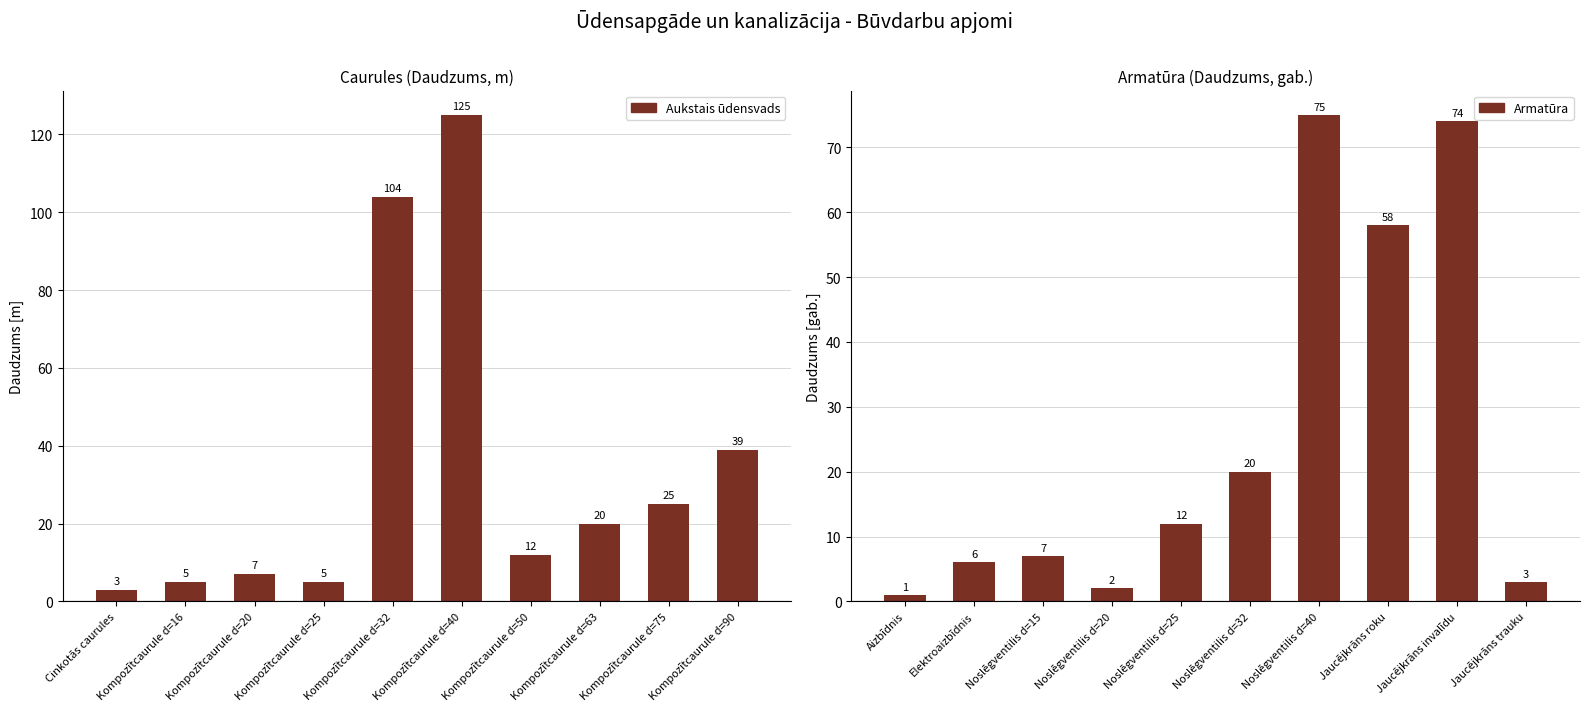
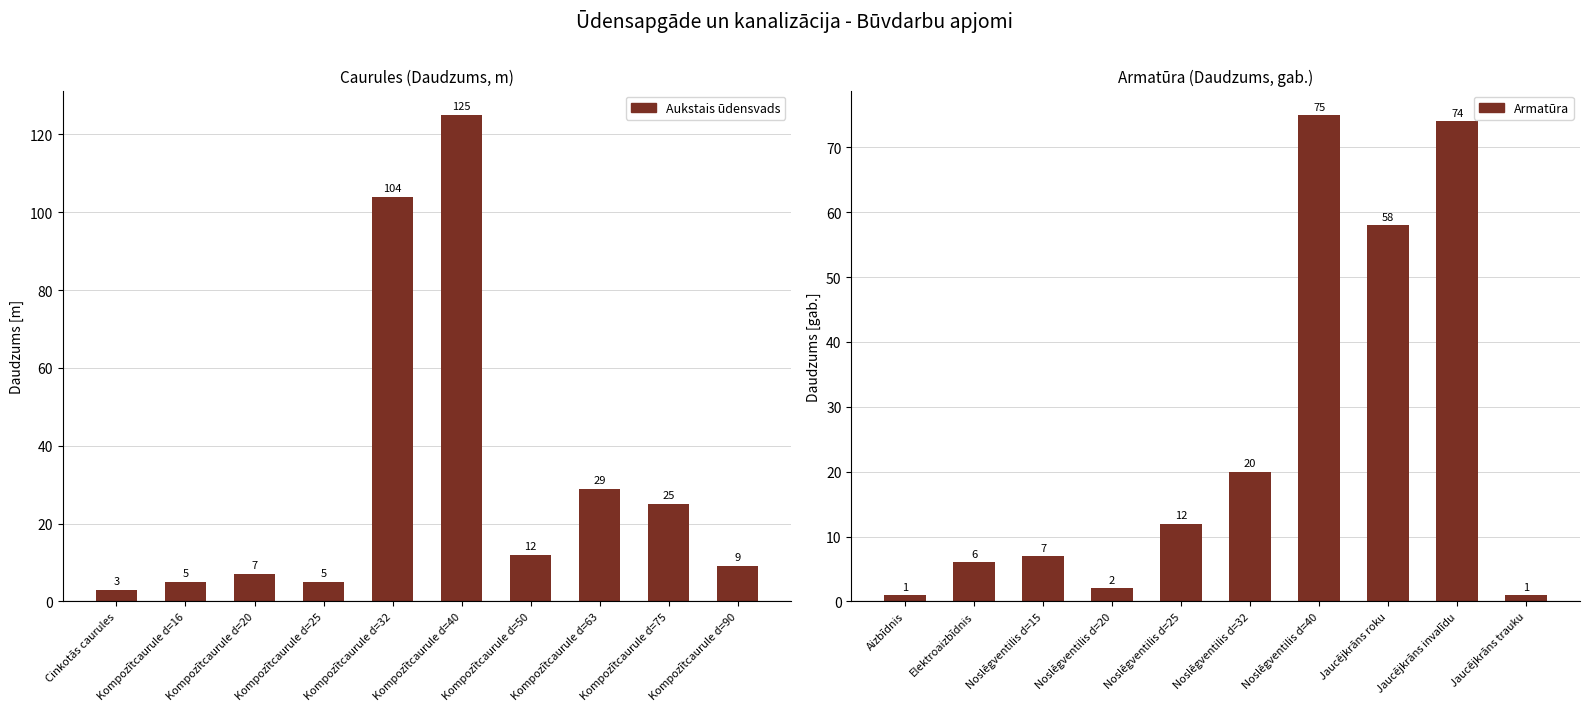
  {
    "Caurules (Daudzums, m)": {
      "Cinkotās caurules": 3,
      "Kompozītcaurule d=16": 5,
      "Kompozītcaurule d=20": 7,
      "Kompozītcaurule d=25": 5,
      "Kompozītcaurule d=32": 104,
      "Kompozītcaurule d=40": 125,
      "Kompozītcaurule d=50": 12,
-     "Kompozītcaurule d=63": 20,
+     "Kompozītcaurule d=63": 29,
      "Kompozītcaurule d=75": 25,
-     "Kompozītcaurule d=90": 39
+     "Kompozītcaurule d=90": 9
    },
    "Armatūra (Daudzums, gab.)": {
      "Aizbīdnis": 1,
      "Elektroaizbīdnis": 6,
      "Noslēgventilis d=15": 7,
      "Noslēgventilis d=20": 2,
      "Noslēgventilis d=25": 12,
      "Noslēgventilis d=32": 20,
      "Noslēgventilis d=40": 75,
      "Jaucējkrāns roku": 58,
      "Jaucējkrāns invalīdu": 74,
-     "Jaucējkrāns trauku": 3
+     "Jaucējkrāns trauku": 1
    }
  }
